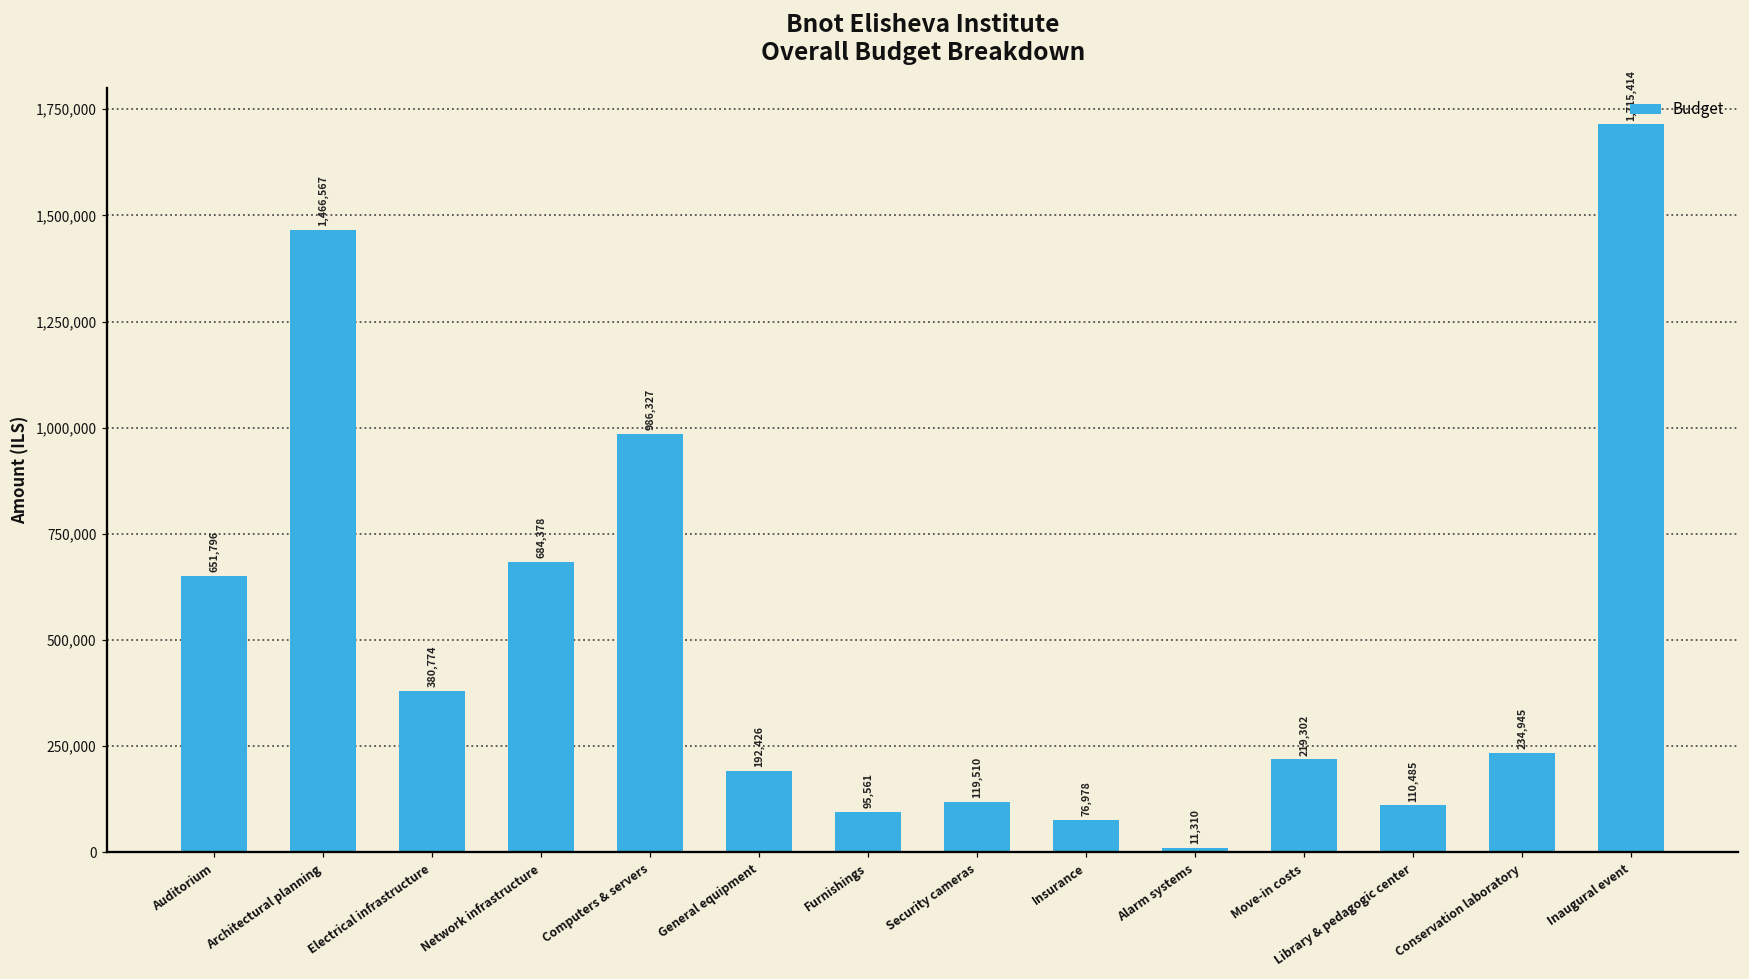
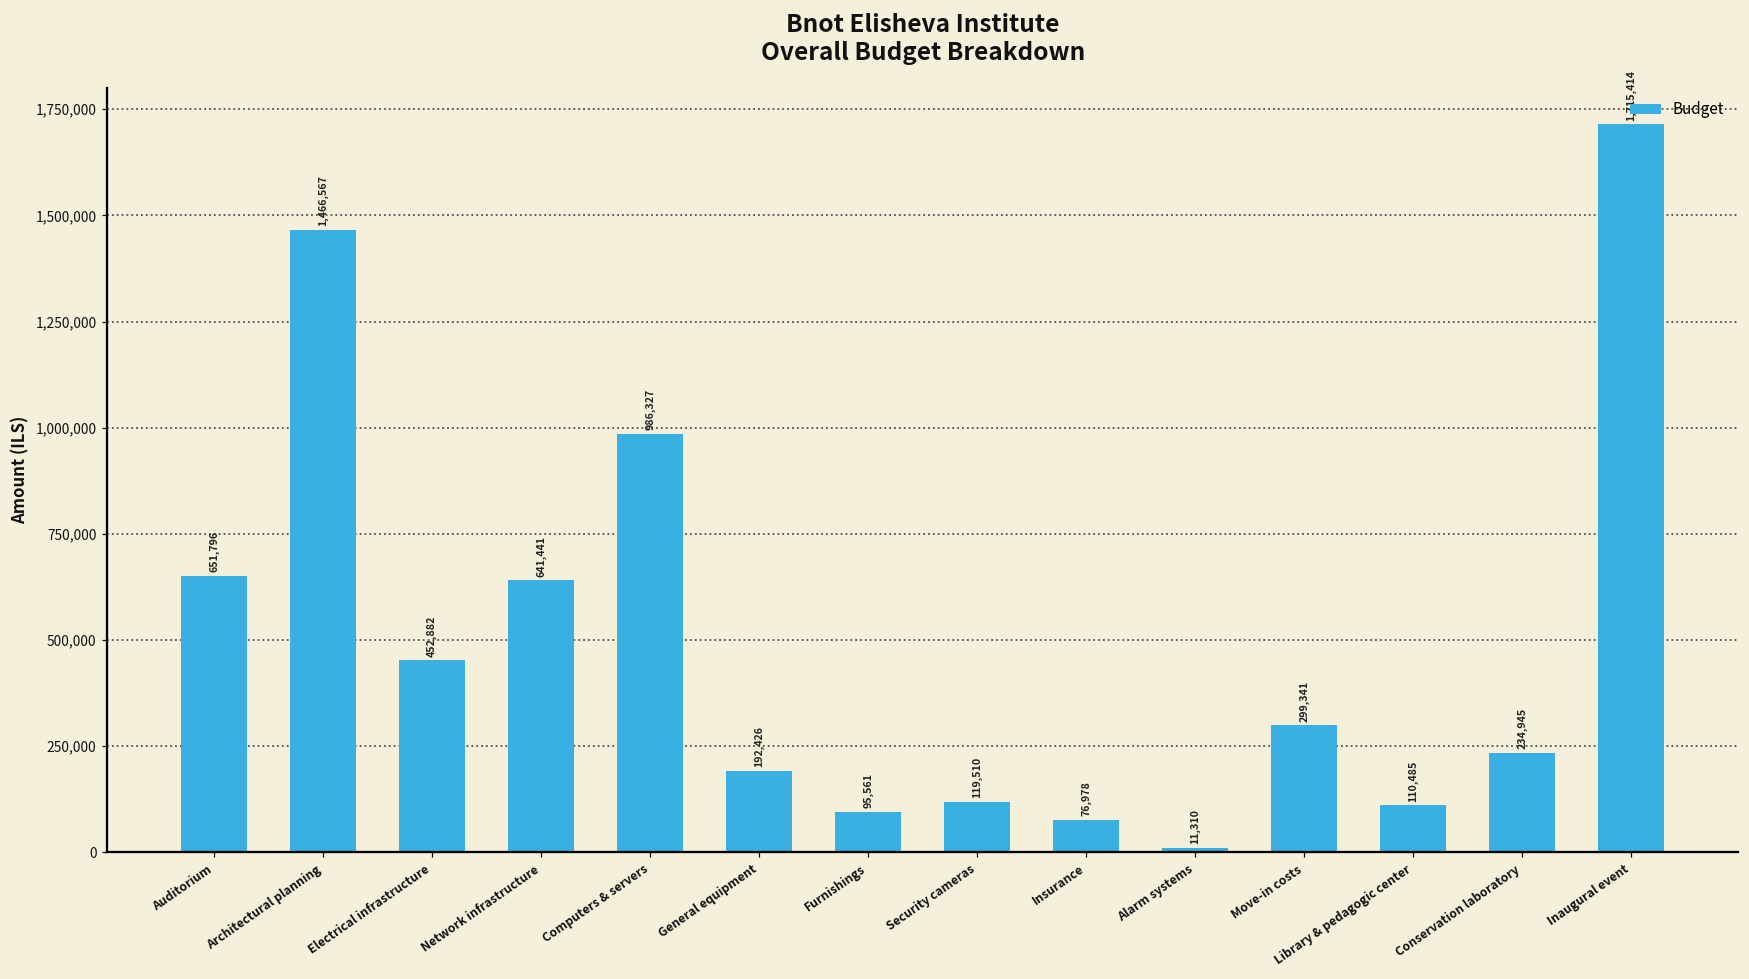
  {
    "Auditorium": "651,796",
    "Architectural planning": "1,466,567",
-   "Electrical infrastructure": "380,774",
-   "Network infrastructure": "684,378",
+   "Electrical infrastructure": "452,882",
+   "Network infrastructure": "641,441",
    "Computers & servers": "986,327",
    "General equipment": "192,426",
    "Furnishings": "95,561",
    "Security cameras": "119,510",
    "Insurance": "76,978",
    "Alarm systems": "11,310",
-   "Move-in costs": "219,302",
+   "Move-in costs": "299,341",
    "Library & pedagogic center": "110,485",
    "Conservation laboratory": "234,945",
    "Inaugural event": "1,715,414"
  }
